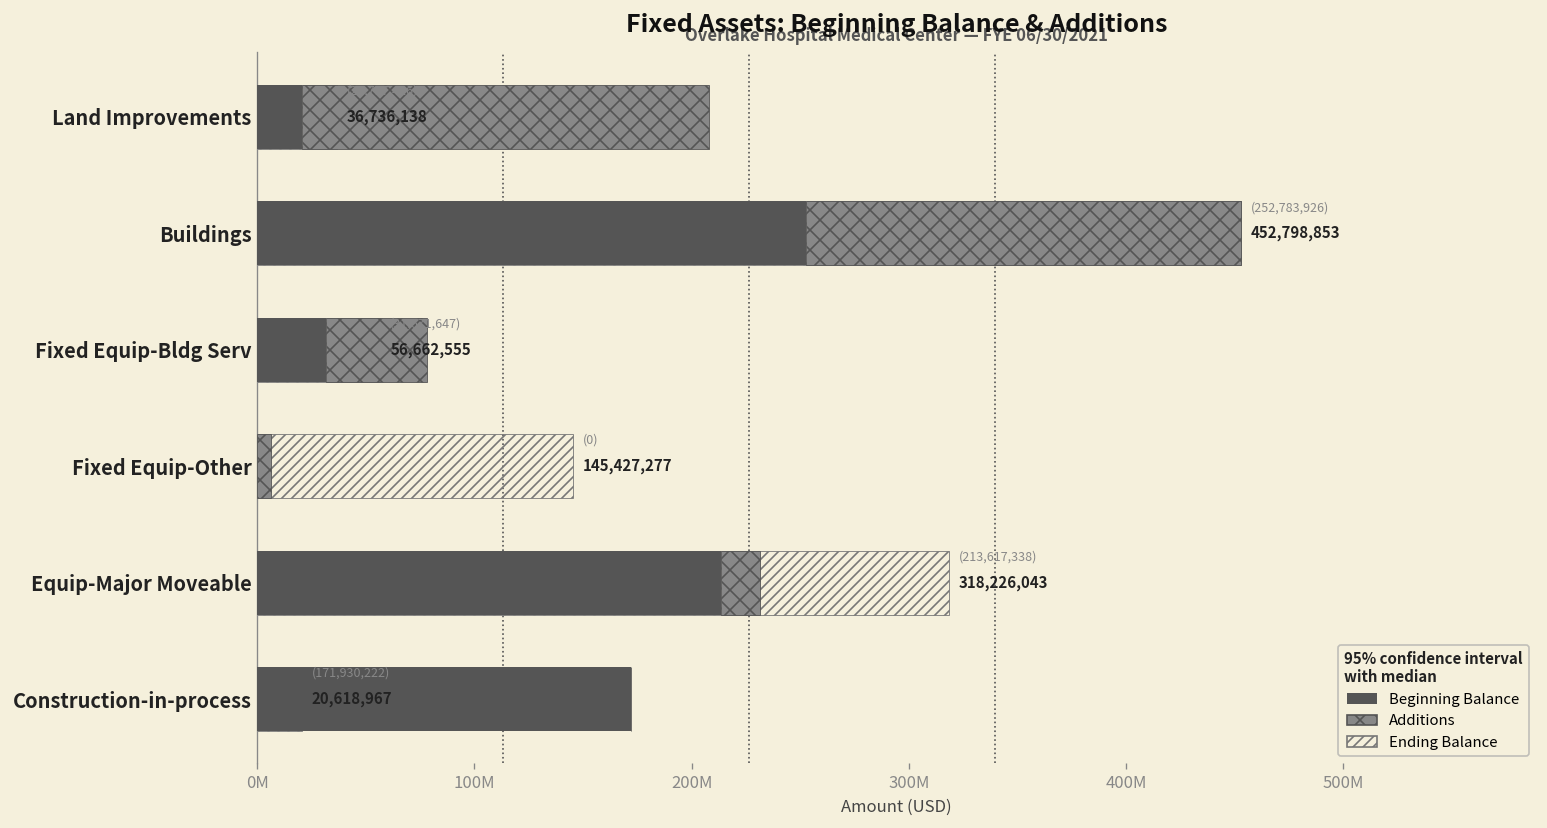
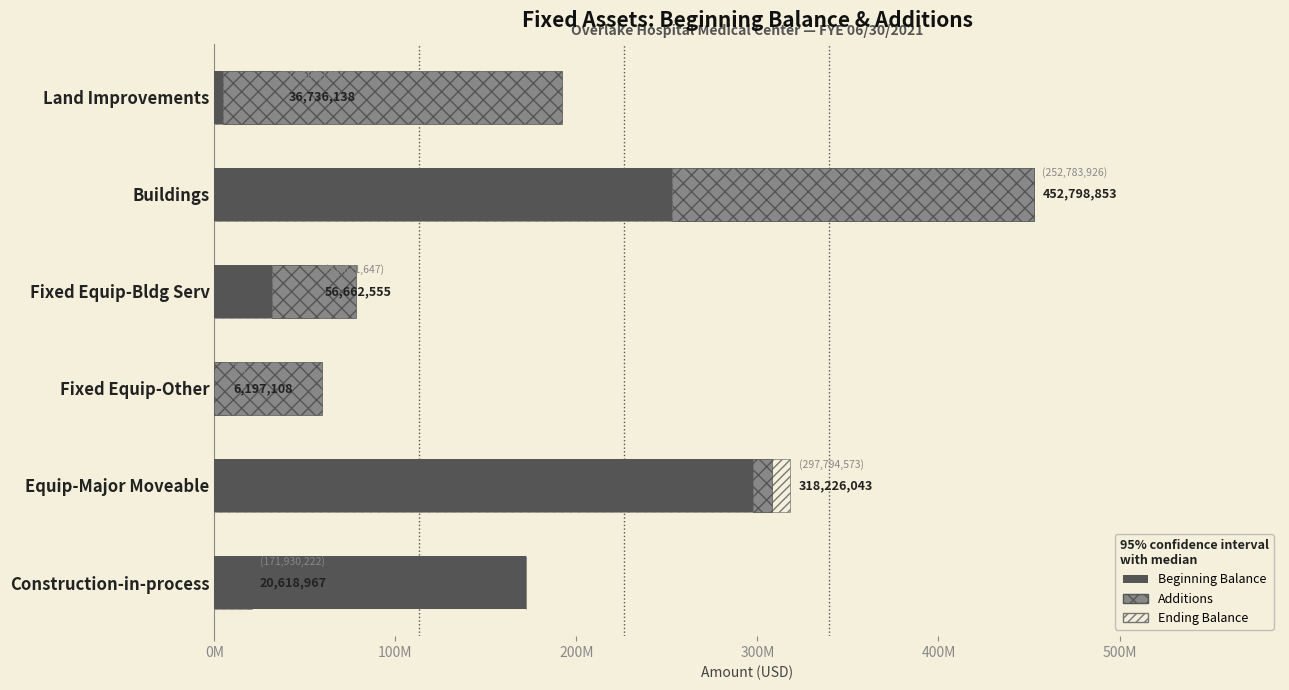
  {
    "Beginning Balance": {
-     "Land Improvements": "21000000",
-     "Equip-Major Moveable": "(213,617,338)",
+     "Land Improvements": "5000000",
+     "Equip-Major Moveable": "(297,794,573)",
      "Construction-in-process": "(171,930,222)"
    },
    "Additions": {
-     "Fixed Equip-Other": "6000000",
-     "Equip-Major Moveable": "18000000",
+     "Fixed Equip-Other": "60000000",
+     "Equip-Major Moveable": "10000000",
      "Construction-in-process": "0"
    },
    "Ending Balance": {
      "Buildings": "452,798,853",
-     "Fixed Equip-Other": "145,427,277",
+     "Fixed Equip-Other": "6,197,108",
      "Equip-Major Moveable": "318,226,043"
    }
  }
